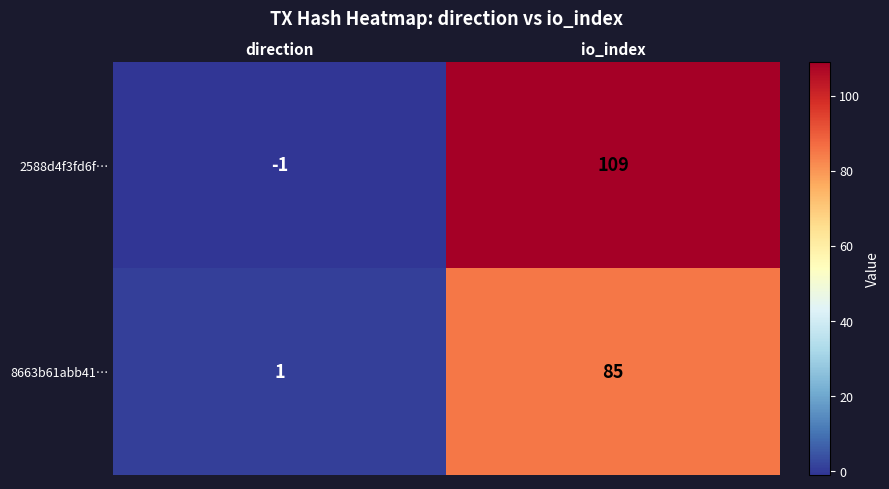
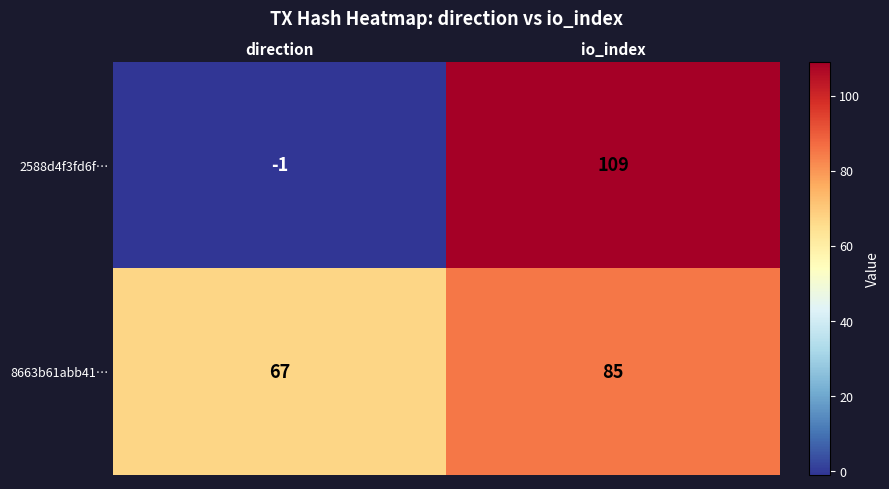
  {
    "2588d4f3fd6f…": {
      "direction": -1,
      "io_index": 109
    },
    "8663b61abb41…": {
-     "direction": 1,
+     "direction": 67,
      "io_index": 85
    }
  }
